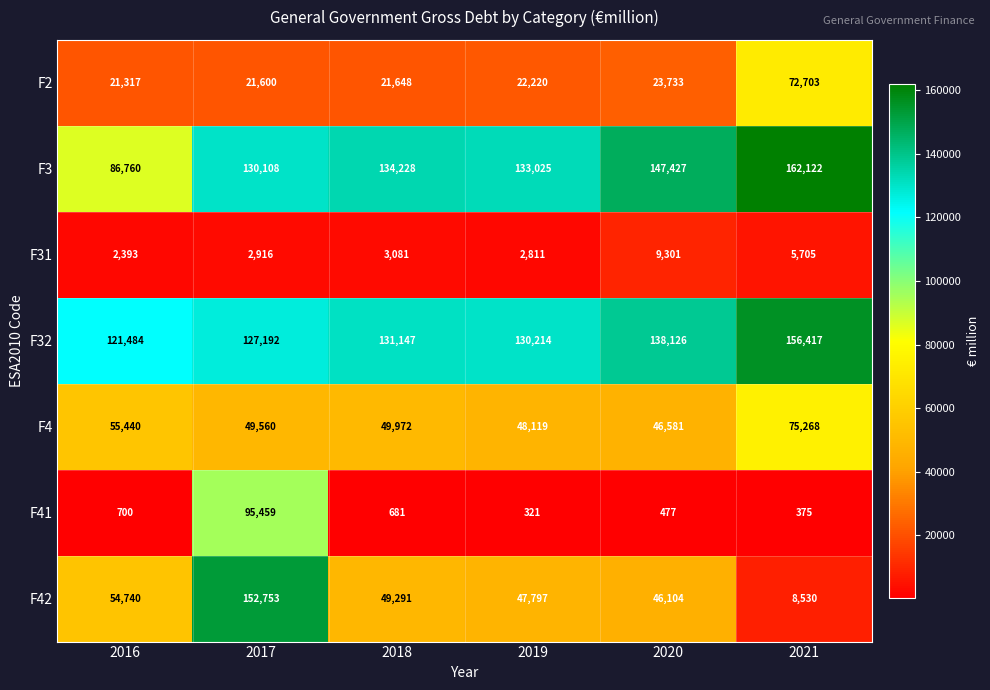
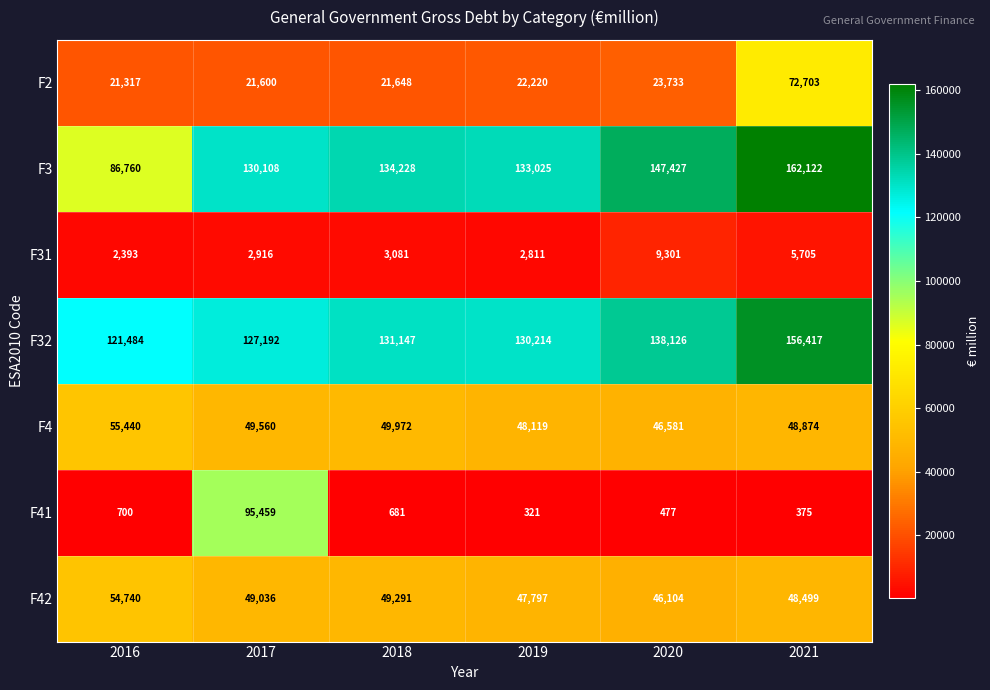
  {
    "F2": {
      "2016": "21,317",
      "2017": "21,600",
      "2018": "21,648",
      "2019": "22,220",
      "2020": "23,733",
      "2021": "72,703"
    },
    "F3": {
      "2016": "86,760",
      "2017": "130,108",
      "2018": "134,228",
      "2019": "133,025",
      "2020": "147,427",
      "2021": "162,122"
    },
    "F31": {
      "2016": "2,393",
      "2017": "2,916",
      "2018": "3,081",
      "2019": "2,811",
      "2020": "9,301",
      "2021": "5,705"
    },
    "F32": {
      "2016": "121,484",
      "2017": "127,192",
      "2018": "131,147",
      "2019": "130,214",
      "2020": "138,126",
      "2021": "156,417"
    },
    "F4": {
      "2016": "55,440",
      "2017": "49,560",
      "2018": "49,972",
      "2019": "48,119",
      "2020": "46,581",
-     "2021": "75,268"
+     "2021": "48,874"
    },
    "F41": {
      "2016": "700",
      "2017": "95,459",
      "2018": "681",
      "2019": "321",
      "2020": "477",
      "2021": "375"
    },
    "F42": {
      "2016": "54,740",
-     "2017": "152,753",
+     "2017": "49,036",
      "2018": "49,291",
      "2019": "47,797",
      "2020": "46,104",
-     "2021": "8,530"
+     "2021": "48,499"
    }
  }
